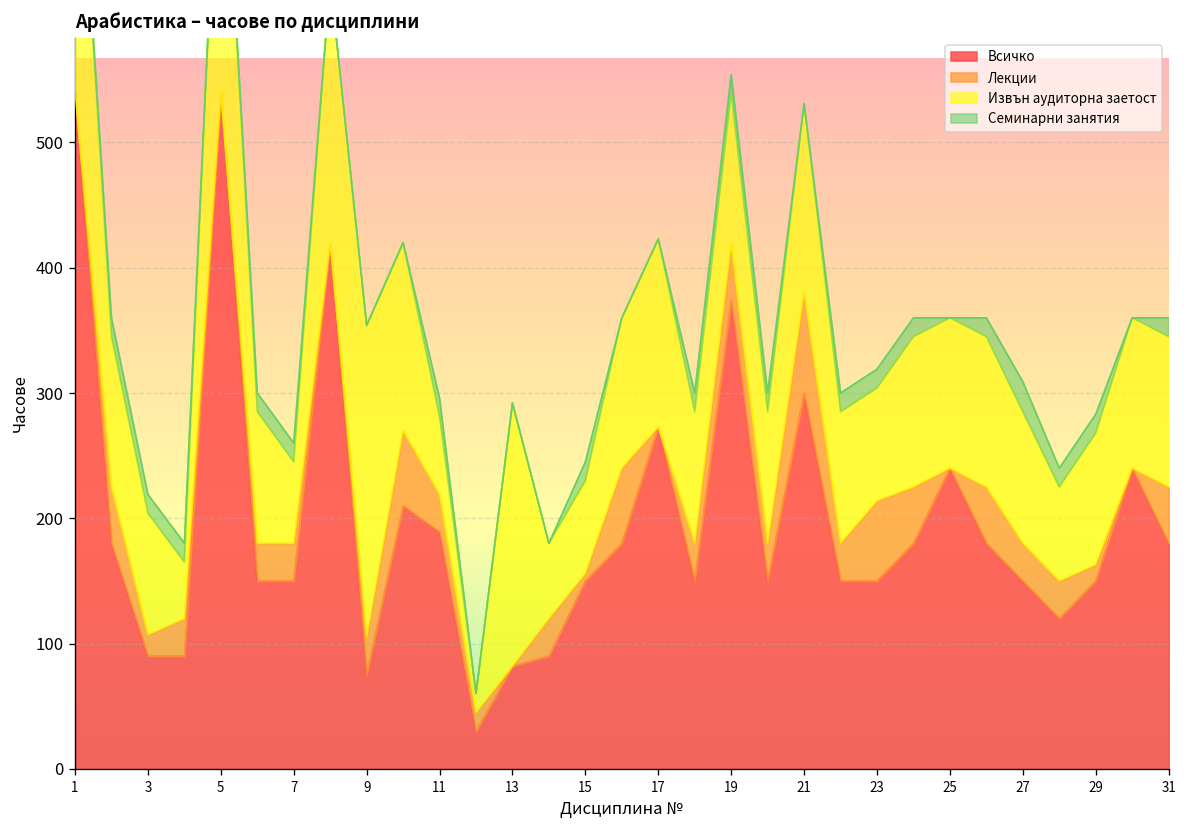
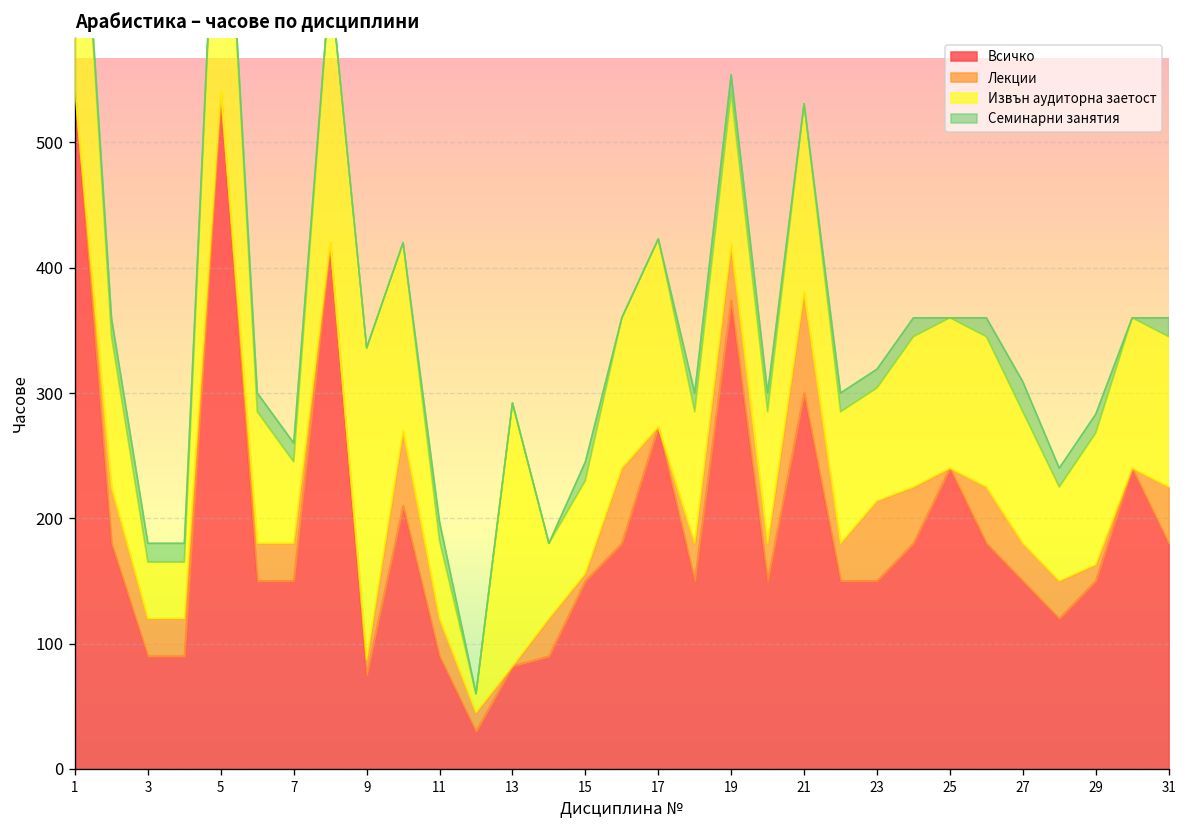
  {
    "Всичко": {
      "3": 90,
      "7": 150,
      "9": 75,
-     "11": 189,
+     "11": 90,
      "15": 150,
      "19": 374,
      "21": 300,
      "23": 150,
      "27": 150,
      "29": 150,
      "31": 180
    },
    "Лекции": {
-     "3": 17,
+     "3": 30,
      "7": 30,
-     "9": 30,
+     "9": 12,
      "11": 30,
      "15": 6,
      "19": 45,
      "21": 81,
      "23": 64,
      "27": 30,
      "29": 13,
      "31": 45
    },
    "Извън аудиторна заетост": {
-     "3": 97,
+     "3": 45,
      "7": 65,
      "11": 62,
      "15": 74,
      "19": 120,
      "23": 90,
      "27": 105,
      "29": 105,
      "31": 120
    },
    "Семинарни занятия": {
      "3": 15,
      "7": 15,
      "11": 15,
      "15": 15,
      "19": 15,
      "23": 15,
      "27": 24,
      "29": 15,
      "31": 15
    }
  }
